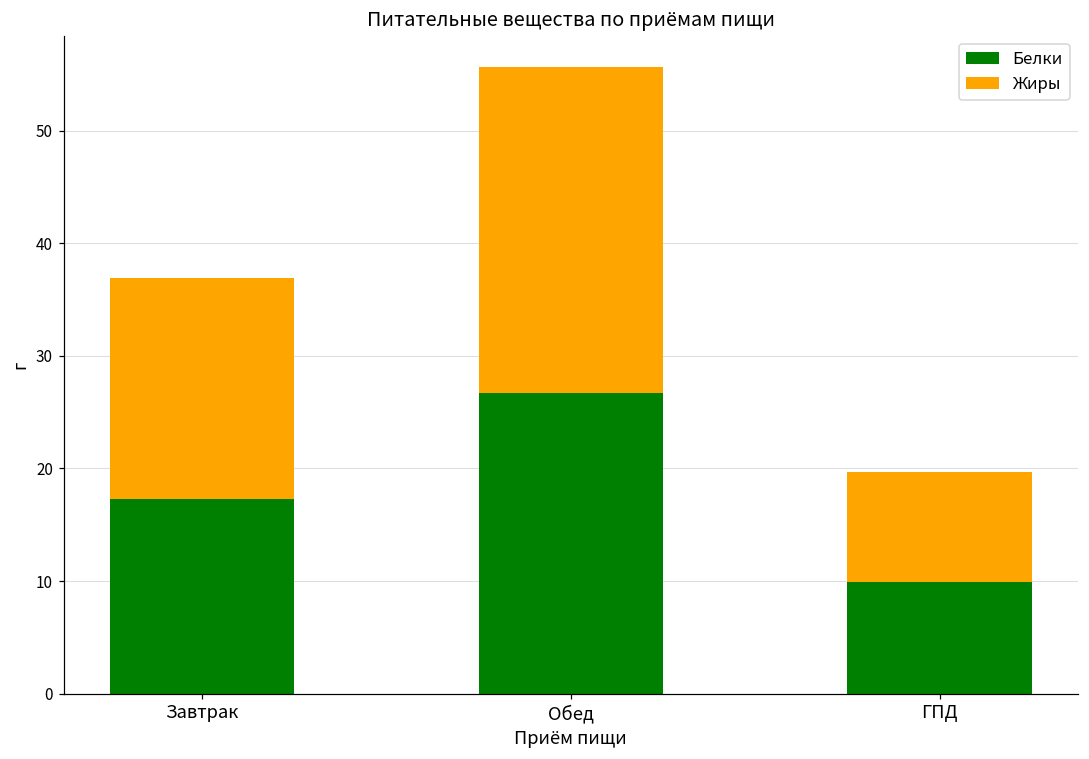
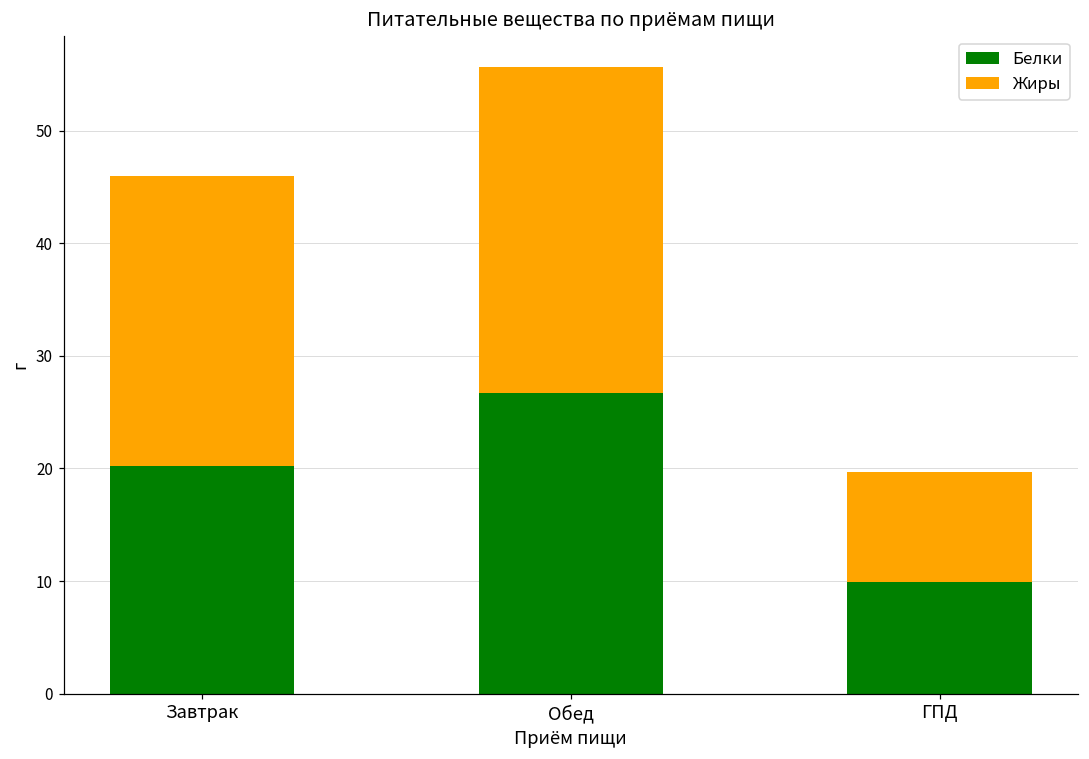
  {
    "Белки": {
-     "Завтрак": 17.3,
+     "Завтрак": 20.2,
      "Обед": 26.7,
      "ГПД": 9.9
    },
    "Жиры": {
-     "Завтрак": 19.6,
+     "Завтрак": 25.8,
      "Обед": 28.9,
      "ГПД": 9.8
    }
  }
